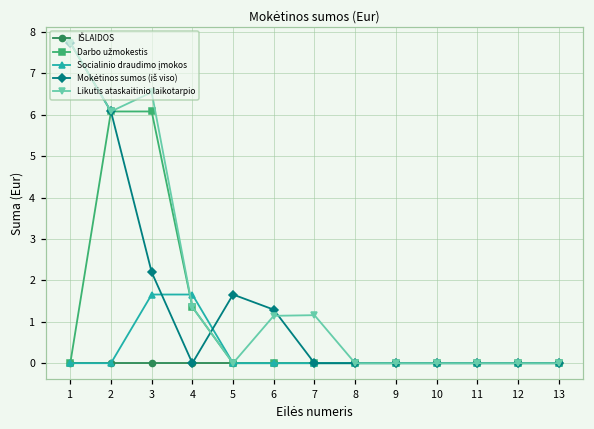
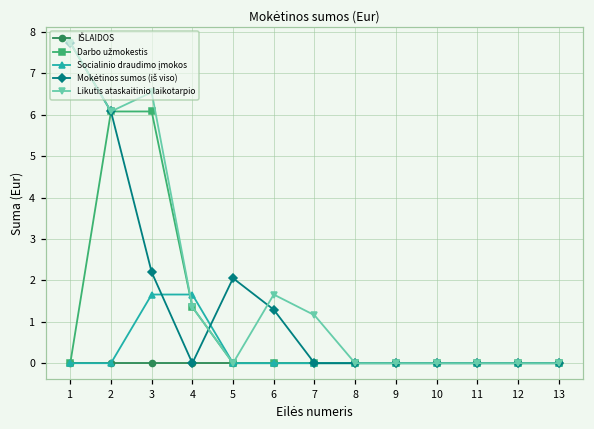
  {
    "Socialinio draudimo įmokos": {
      "3": 1.7,
      "4": 1.7
    },
    "Mokėtinos sumos (iš viso)": {
      "3": 2.2,
-     "5": 1.7,
+     "5": 2.1,
      "6": 1.3
    },
    "Likutis ataskaitinio laikotarpio": {
-     "6": 1.1,
+     "6": 1.7,
      "7": 1.2
    }
  }
